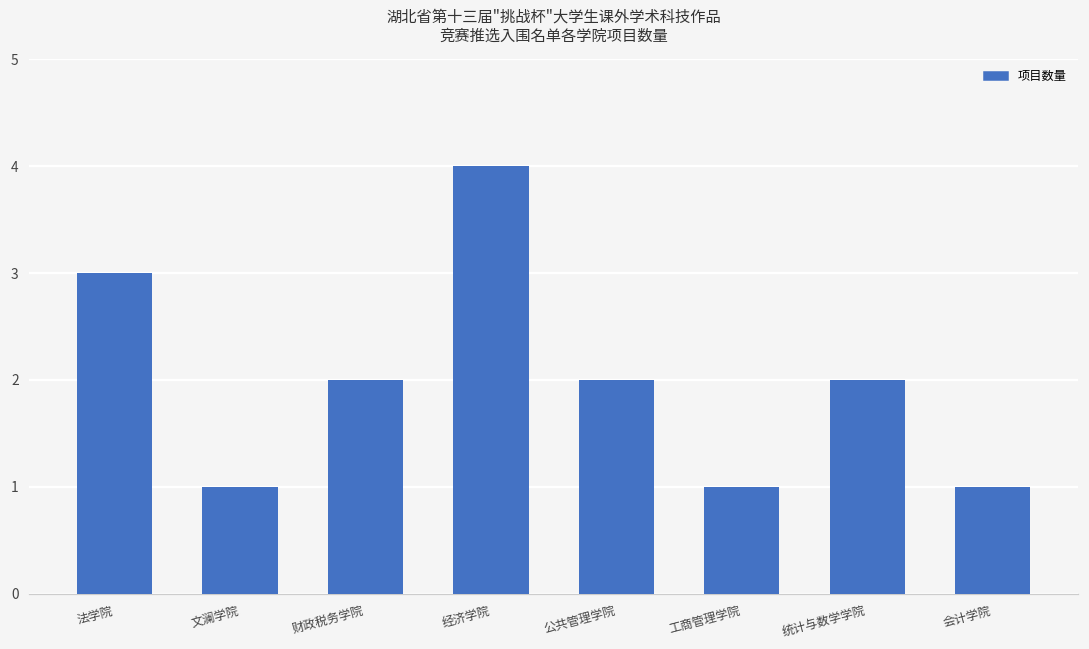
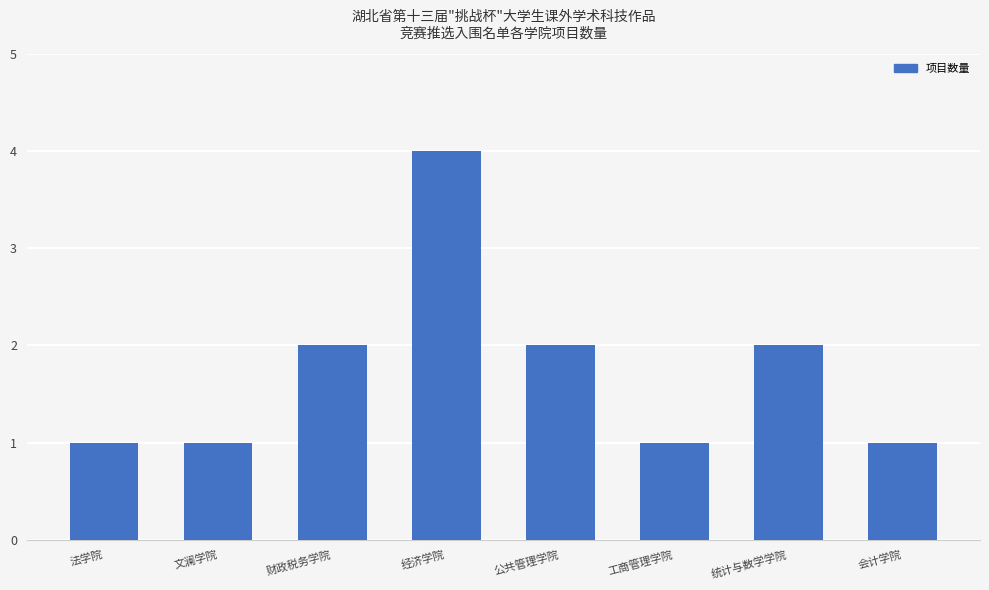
  {
-   "法学院": 3,
+   "法学院": 1,
    "文澜学院": 1,
    "财政税务学院": 2,
    "经济学院": 4,
    "公共管理学院": 2,
    "工商管理学院": 1,
    "统计与数学学院": 2,
    "会计学院": 1
  }
